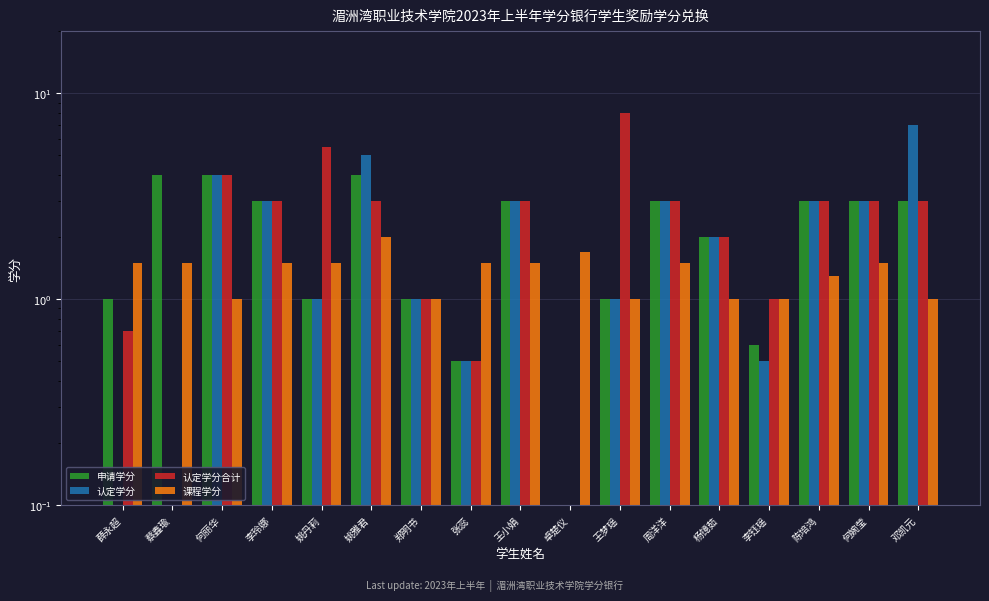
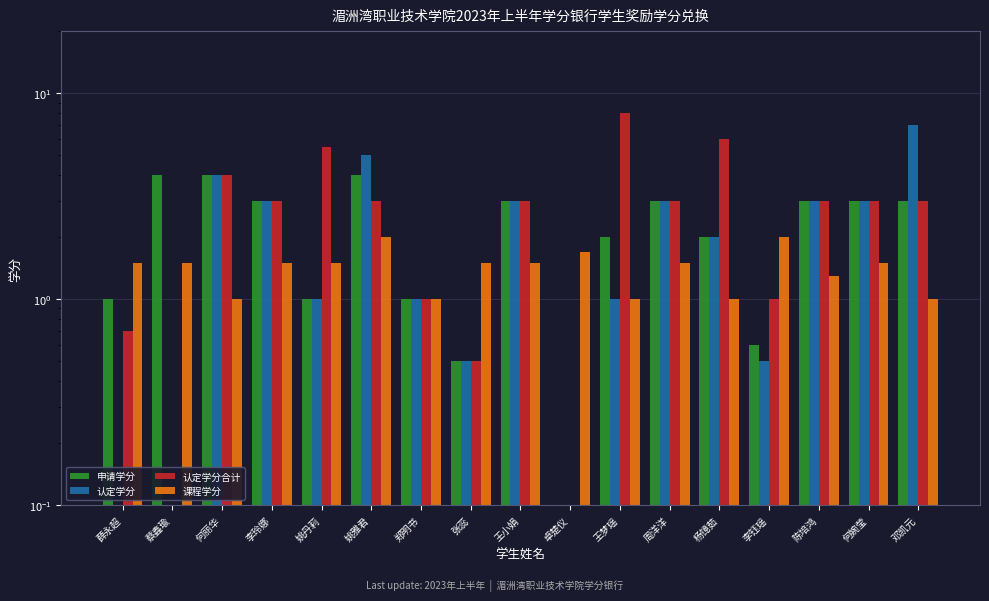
  {
    "申请学分": {
      "薛永超": 1,
      "蔡鑫瑜": 4,
      "何丽华": 4,
      "李玲娜": 3,
      "姚丹莉": 1,
      "姚雅君": 4,
      "郑明书": 1,
      "张蕊": 0.50,
      "王小娟": 3,
-     "王梦瑶": 1,
+     "王梦瑶": 2,
      "周洋洋": 3,
      "杨镱茹": 2,
      "李钰瑶": 0.60,
      "陈培鸿": 3,
      "何婉莹": 3,
      "邓凯元": 3
    },
    "认定学分": {
      "何丽华": 4,
      "李玲娜": 3,
      "姚丹莉": 1,
      "姚雅君": 5,
      "郑明书": 1,
      "张蕊": 0.50,
      "王小娟": 3,
      "王梦瑶": 1,
      "周洋洋": 3,
      "杨镱茹": 2,
      "李钰瑶": 0.50,
      "陈培鸿": 3,
      "何婉莹": 3,
      "邓凯元": 7
    },
    "认定学分合计": {
      "薛永超": 0.70,
      "何丽华": 4,
      "李玲娜": 3,
      "姚丹莉": 5.5,
      "姚雅君": 3,
      "郑明书": 1,
      "张蕊": 0.50,
      "王小娟": 3,
      "王梦瑶": 8,
      "周洋洋": 3,
-     "杨镱茹": 2,
+     "杨镱茹": 6,
      "李钰瑶": 1,
      "陈培鸿": 3,
      "何婉莹": 3,
      "邓凯元": 3
    },
    "课程学分": {
      "薛永超": 1.5,
      "蔡鑫瑜": 1.5,
      "何丽华": 1,
      "李玲娜": 1.5,
      "姚丹莉": 1.5,
      "姚雅君": 2,
      "郑明书": 1,
      "张蕊": 1.5,
      "王小娟": 1.5,
      "卓楚仪": 1.7,
      "王梦瑶": 1,
      "周洋洋": 1.5,
      "杨镱茹": 1,
-     "李钰瑶": 1,
+     "李钰瑶": 2,
      "陈培鸿": 1.3,
      "何婉莹": 1.5,
      "邓凯元": 1
    }
  }
